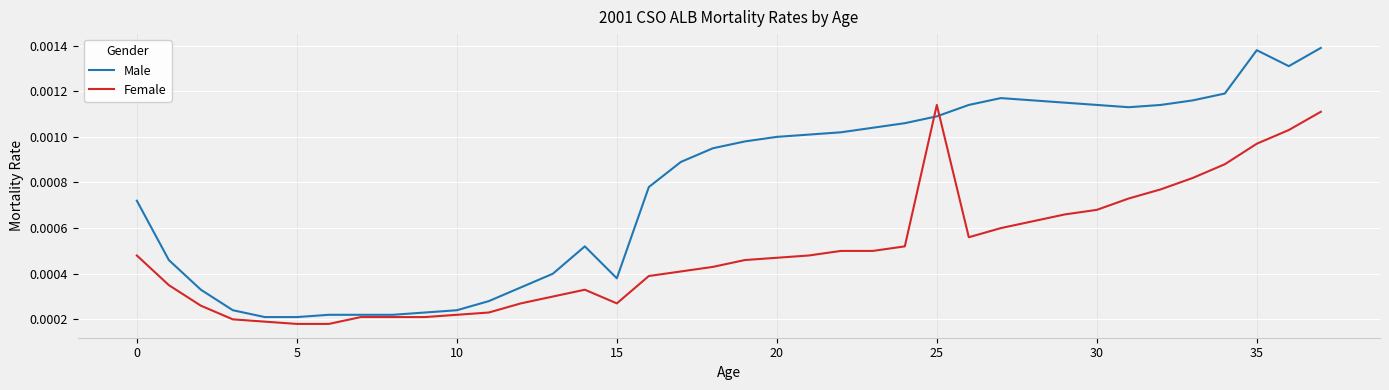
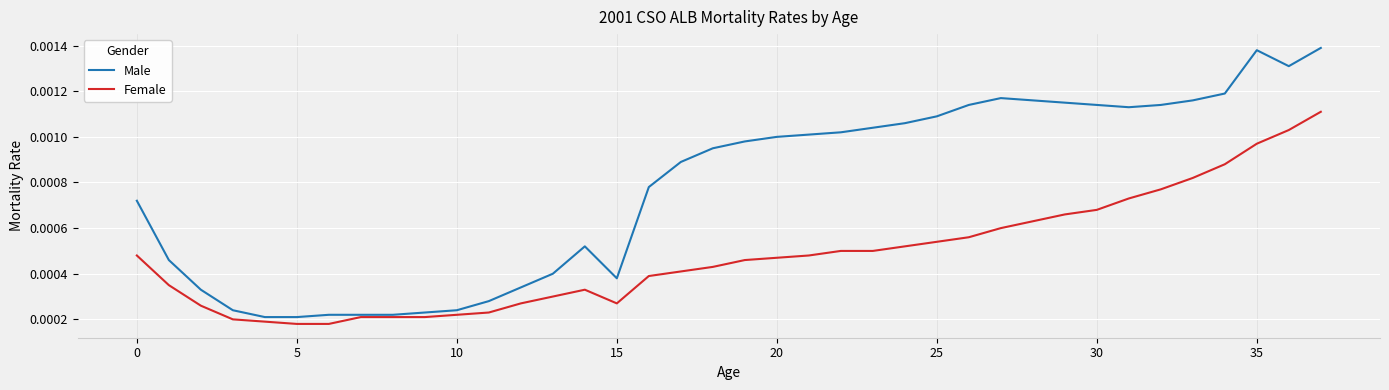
  {
    "Male": {
      "0": 0.00072,
      "5": 0.00021,
      "10": 0.00024,
      "15": 0.00038,
      "20": 0.00100,
      "25": 0.00109,
      "30": 0.00114,
      "35": 0.00138
    },
    "Female": {
      "0": 0.00048,
      "5": 0.00018,
      "10": 0.00022,
      "15": 0.00027,
      "20": 0.00047,
-     "25": 0.00114,
+     "25": 0.00054,
      "30": 0.00068,
      "35": 0.00097
    }
  }
